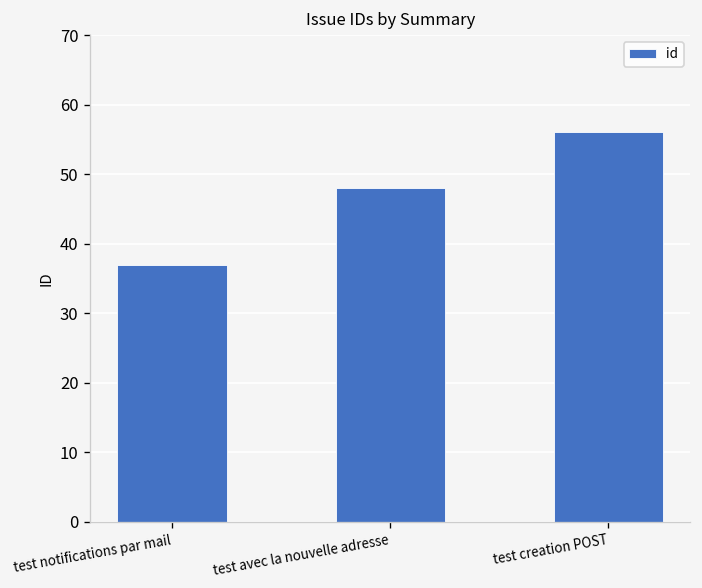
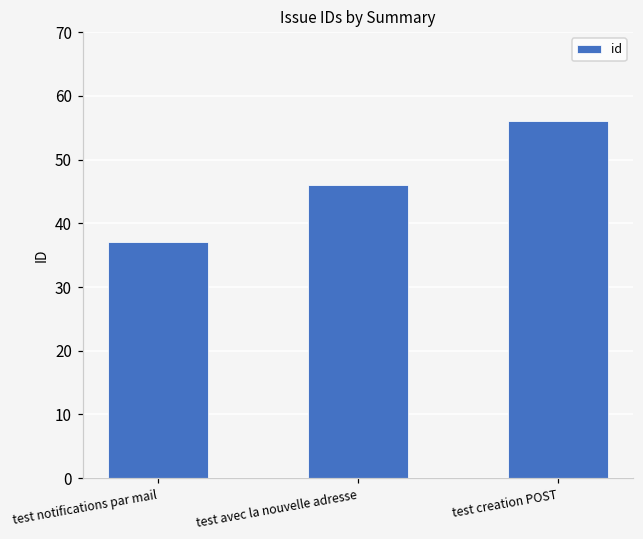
  {
    "test notifications par mail": 37,
-   "test avec la nouvelle adresse": 48,
+   "test avec la nouvelle adresse": 46,
    "test creation POST": 56
  }
